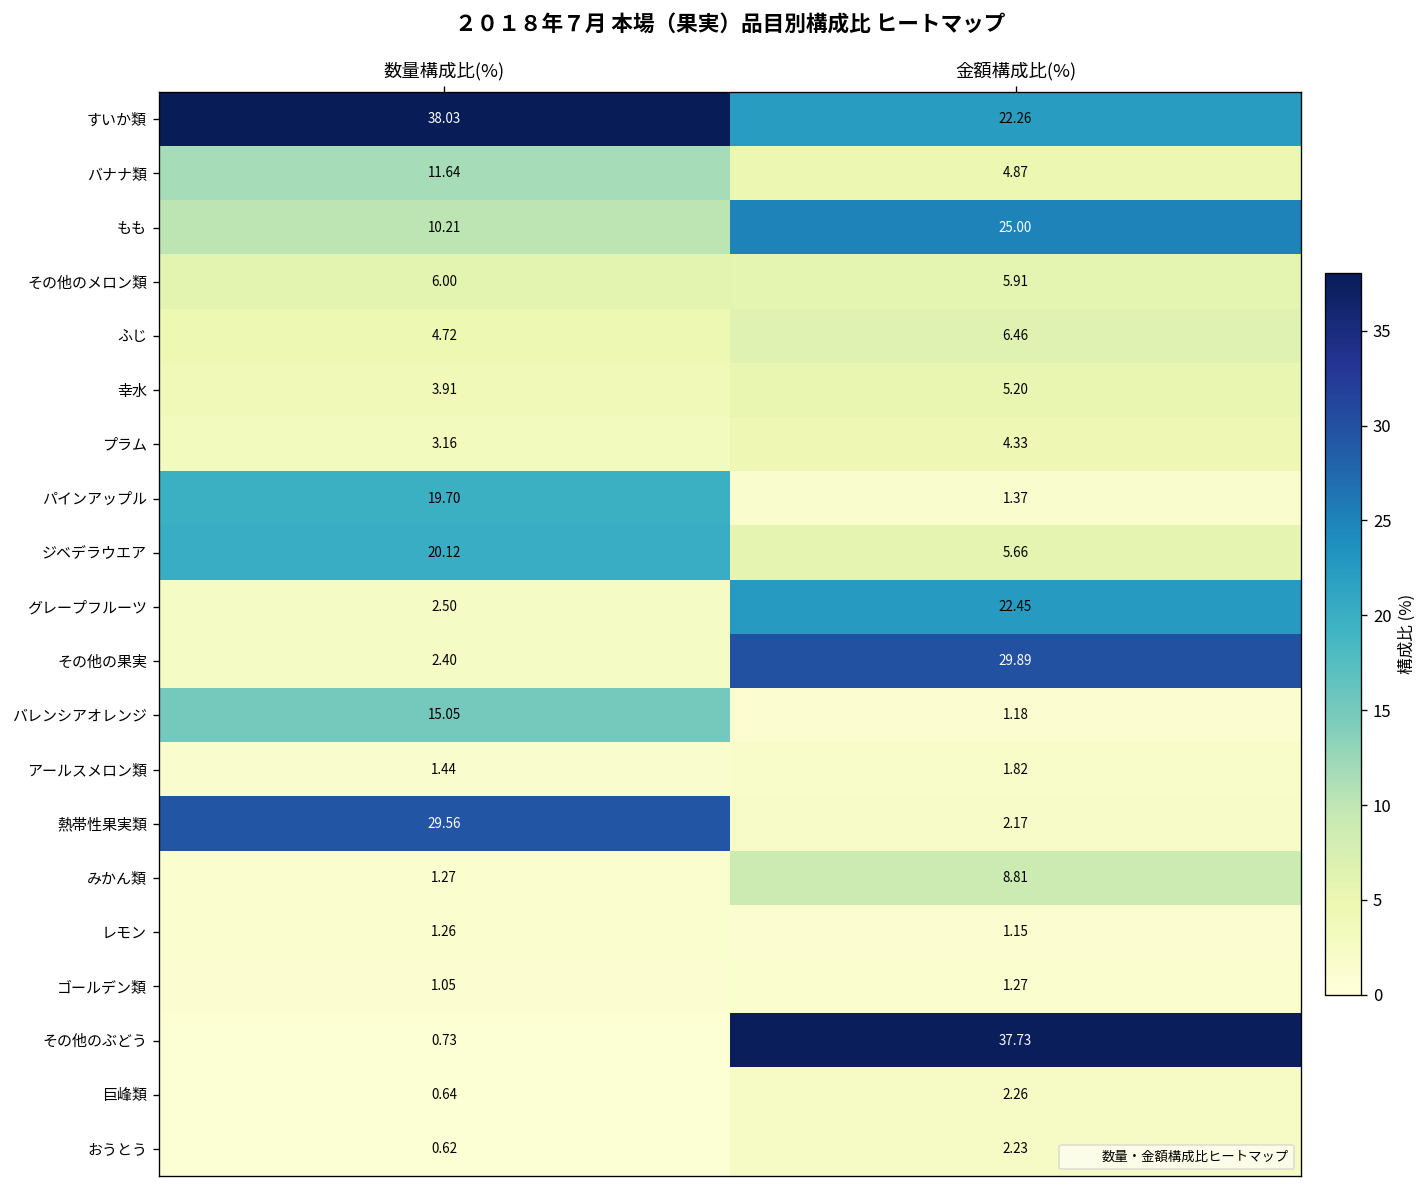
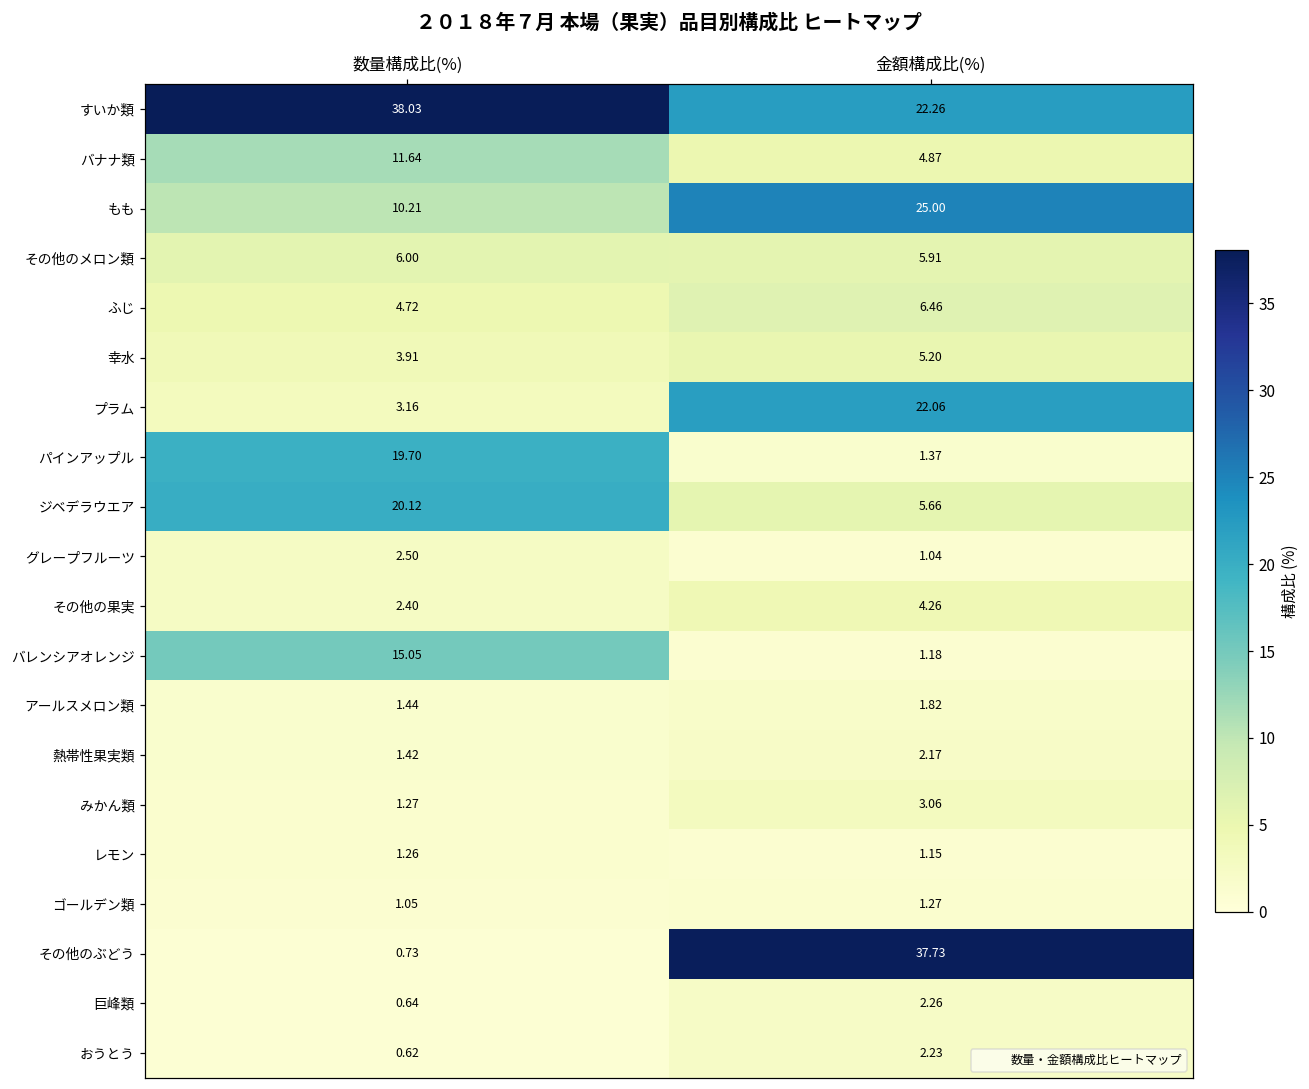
  {
    "すいか類": {
      "数量構成比(%)": 38.03,
      "金額構成比(%)": 22.26
    },
    "バナナ類": {
      "数量構成比(%)": 11.64,
      "金額構成比(%)": 4.87
    },
    "もも": {
      "数量構成比(%)": 10.21,
      "金額構成比(%)": 25.00
    },
    "その他のメロン類": {
      "数量構成比(%)": 6.00,
      "金額構成比(%)": 5.91
    },
    "ふじ": {
      "数量構成比(%)": 4.72,
      "金額構成比(%)": 6.46
    },
    "幸水": {
      "数量構成比(%)": 3.91,
      "金額構成比(%)": 5.20
    },
    "プラム": {
      "数量構成比(%)": 3.16,
-     "金額構成比(%)": 4.33
+     "金額構成比(%)": 22.06
    },
    "パインアップル": {
      "数量構成比(%)": 19.70,
      "金額構成比(%)": 1.37
    },
    "ジベデラウエア": {
      "数量構成比(%)": 20.12,
      "金額構成比(%)": 5.66
    },
    "グレープフルーツ": {
      "数量構成比(%)": 2.50,
-     "金額構成比(%)": 22.45
+     "金額構成比(%)": 1.04
    },
    "その他の果実": {
      "数量構成比(%)": 2.40,
-     "金額構成比(%)": 29.89
+     "金額構成比(%)": 4.26
    },
    "バレンシアオレンジ": {
      "数量構成比(%)": 15.05,
      "金額構成比(%)": 1.18
    },
    "アールスメロン類": {
      "数量構成比(%)": 1.44,
      "金額構成比(%)": 1.82
    },
    "熱帯性果実類": {
-     "数量構成比(%)": 29.56,
+     "数量構成比(%)": 1.42,
      "金額構成比(%)": 2.17
    },
    "みかん類": {
      "数量構成比(%)": 1.27,
-     "金額構成比(%)": 8.81
+     "金額構成比(%)": 3.06
    },
    "レモン": {
      "数量構成比(%)": 1.26,
      "金額構成比(%)": 1.15
    },
    "ゴールデン類": {
      "数量構成比(%)": 1.05,
      "金額構成比(%)": 1.27
    },
    "その他のぶどう": {
      "数量構成比(%)": 0.73,
      "金額構成比(%)": 37.73
    },
    "巨峰類": {
      "数量構成比(%)": 0.64,
      "金額構成比(%)": 2.26
    },
    "おうとう": {
      "数量構成比(%)": 0.62,
      "金額構成比(%)": 2.23
    }
  }
